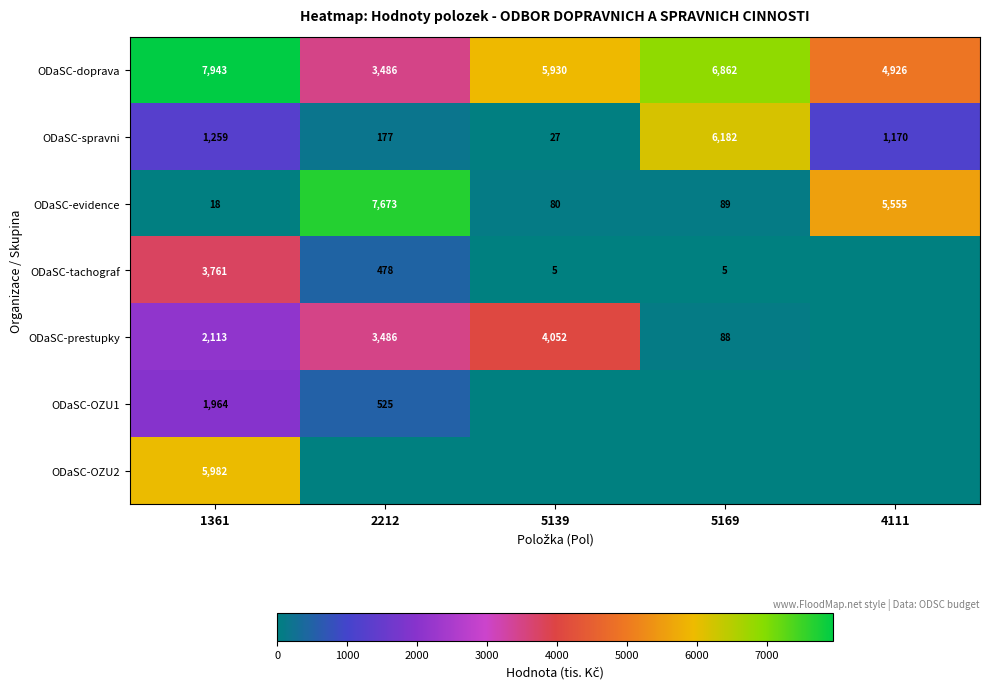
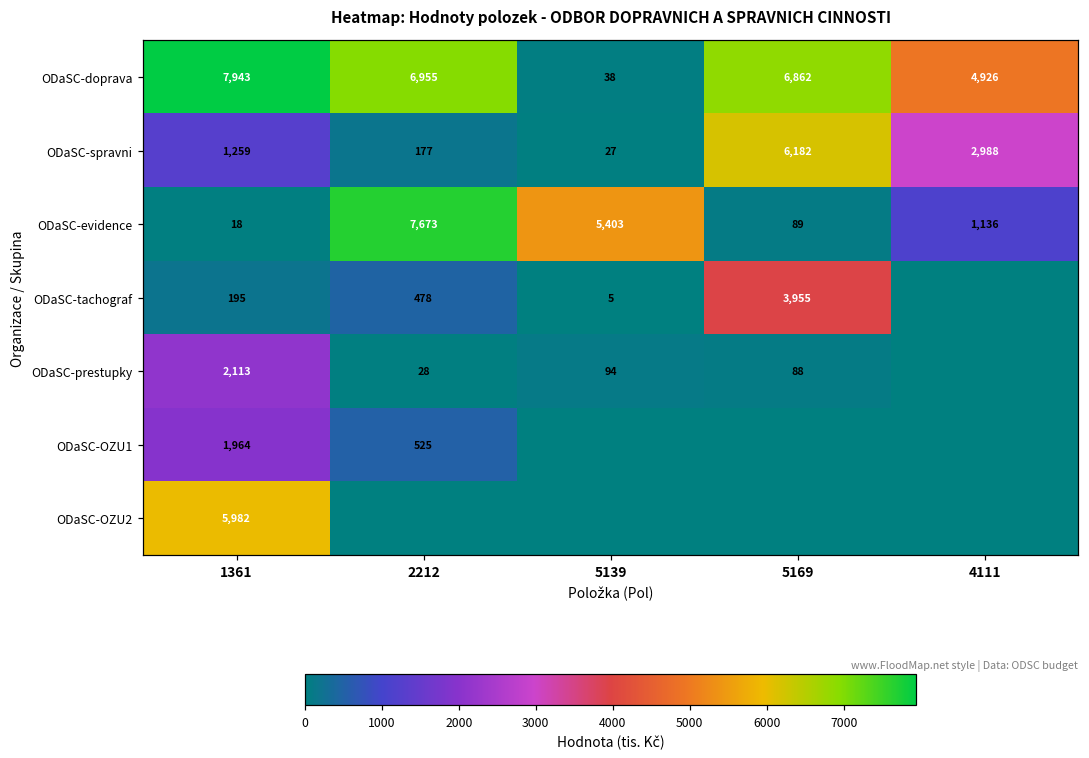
  {
    "ODaSC-doprava": {
      "1361": "7,943",
-     "2212": "3,486",
-     "5139": "5,930",
+     "2212": "6,955",
+     "5139": "38",
      "5169": "6,862",
      "4111": "4,926"
    },
    "ODaSC-spravni": {
      "1361": "1,259",
      "2212": "177",
      "5139": "27",
      "5169": "6,182",
-     "4111": "1,170"
+     "4111": "2,988"
    },
    "ODaSC-evidence": {
      "1361": "18",
      "2212": "7,673",
-     "5139": "80",
+     "5139": "5,403",
      "5169": "89",
-     "4111": "5,555"
+     "4111": "1,136"
    },
    "ODaSC-tachograf": {
-     "1361": "3,761",
+     "1361": "195",
      "2212": "478",
      "5139": "5",
-     "5169": "5"
+     "5169": "3,955"
    },
    "ODaSC-prestupky": {
      "1361": "2,113",
-     "2212": "3,486",
-     "5139": "4,052",
+     "2212": "28",
+     "5139": "94",
      "5169": "88"
    },
    "ODaSC-OZU1": {
      "1361": "1,964",
      "2212": "525"
    },
    "ODaSC-OZU2": {
      "1361": "5,982"
    }
  }
